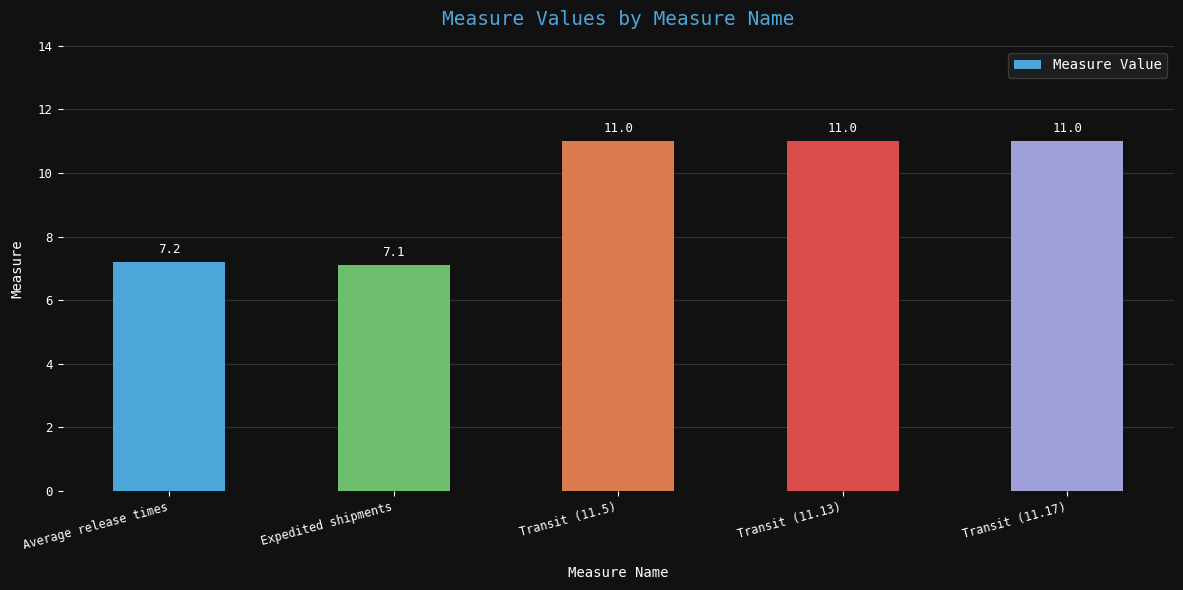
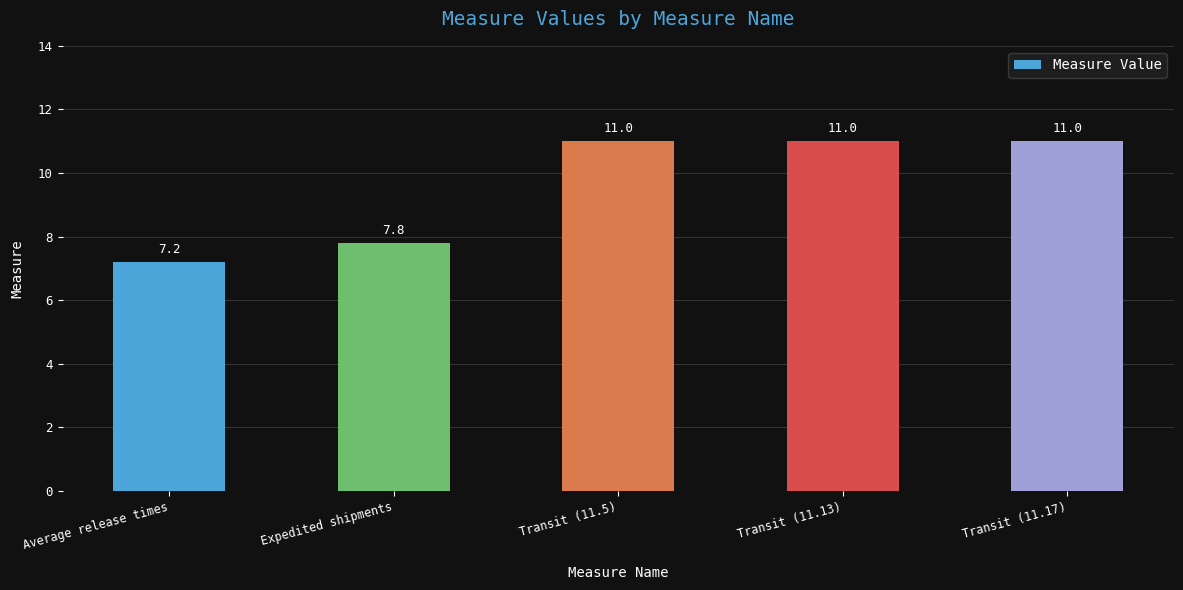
  {
    "Average release times": 7.2,
-   "Expedited shipments": 7.1,
+   "Expedited shipments": 7.8,
    "Transit (11.5)": 11.0,
    "Transit (11.13)": 11.0,
    "Transit (11.17)": 11.0
  }
